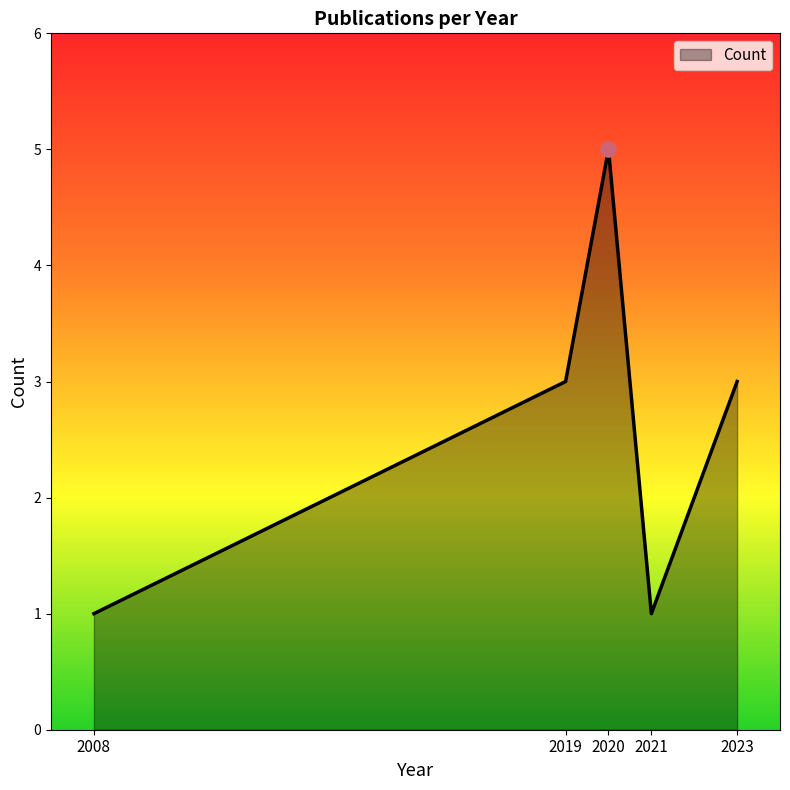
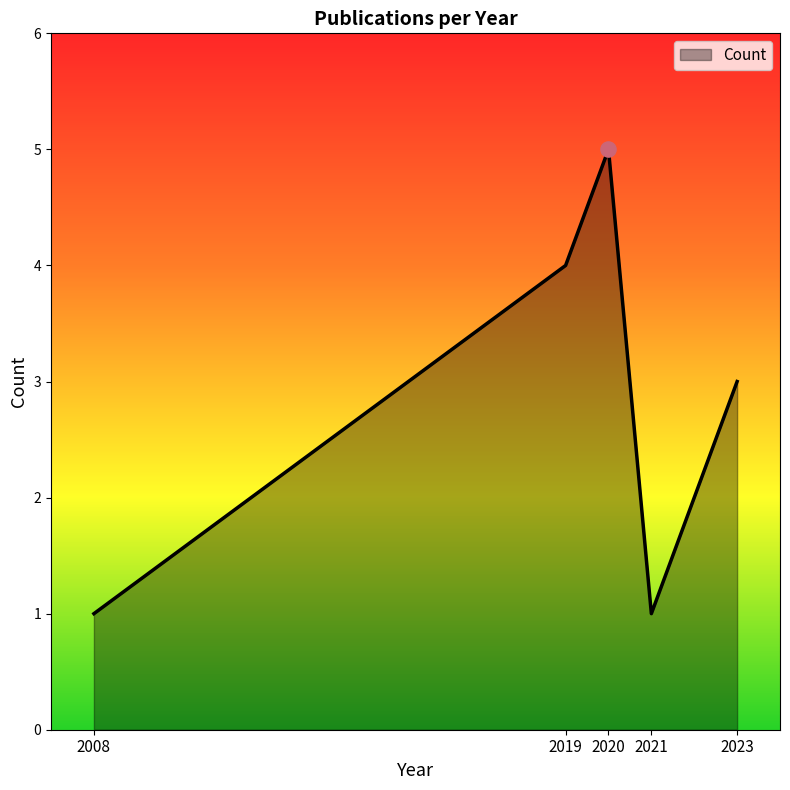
  {
    "Count": {
      "2008": 1,
-     "2019": 3,
+     "2019": 4,
      "2021": 1,
      "2023": 3
    }
  }
